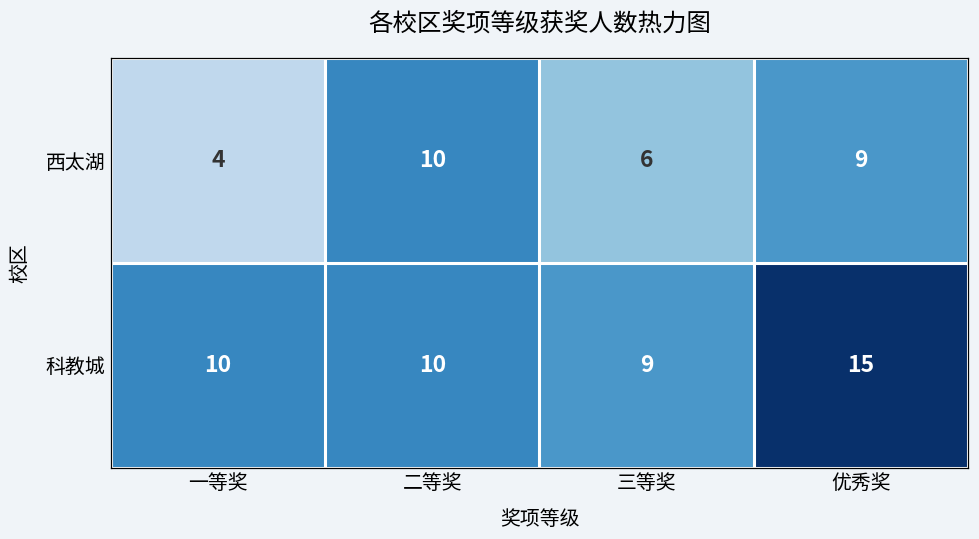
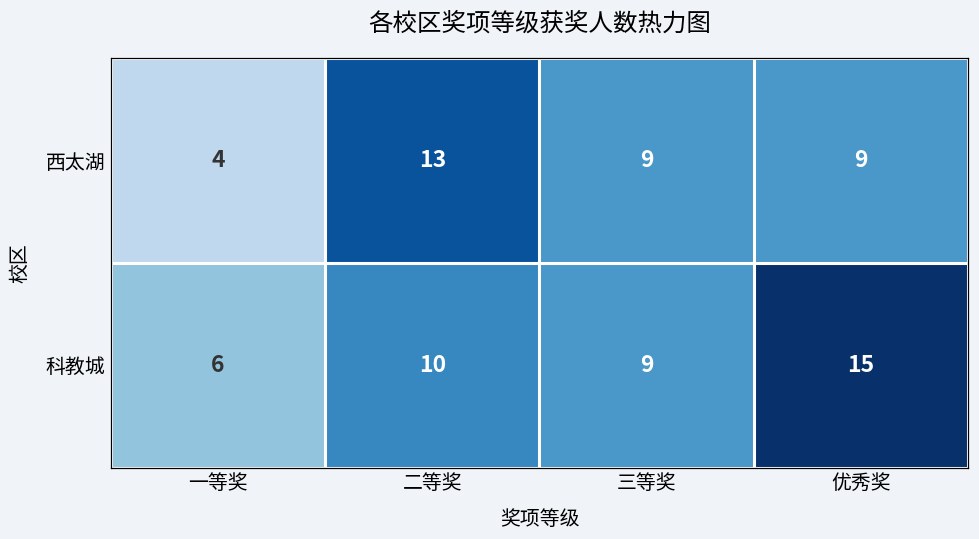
  {
    "西太湖": {
      "一等奖": 4,
-     "二等奖": 10,
-     "三等奖": 6,
+     "二等奖": 13,
+     "三等奖": 9,
      "优秀奖": 9
    },
    "科教城": {
-     "一等奖": 10,
+     "一等奖": 6,
      "二等奖": 10,
      "三等奖": 9,
      "优秀奖": 15
    }
  }
